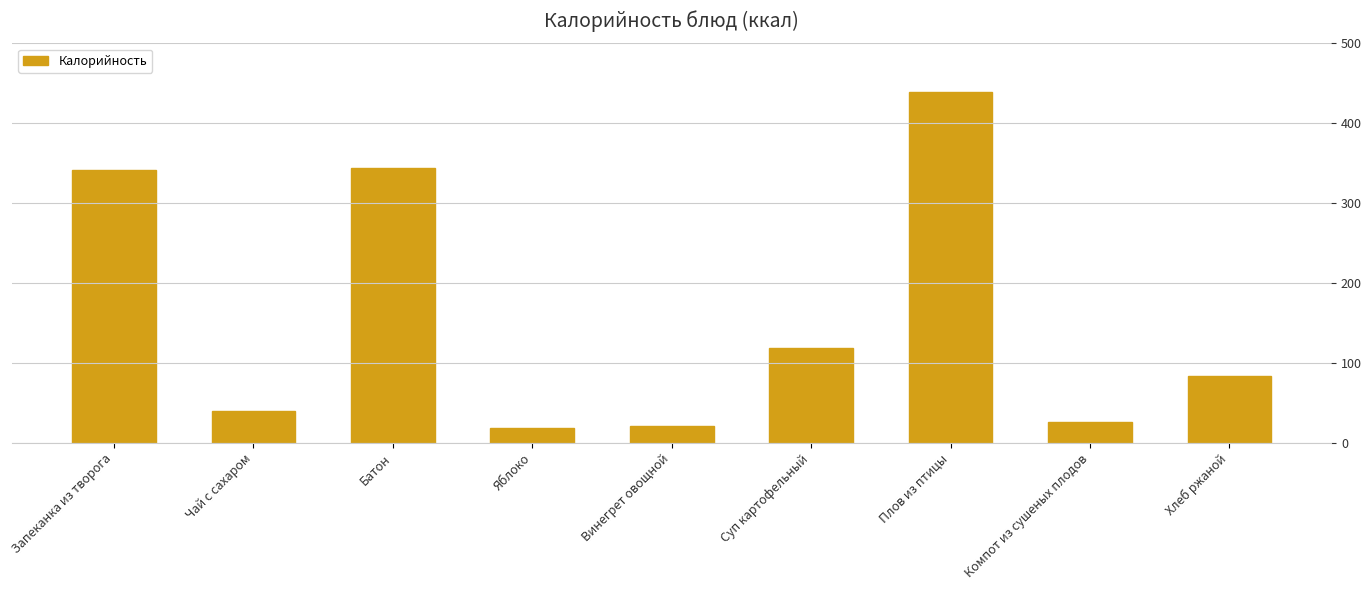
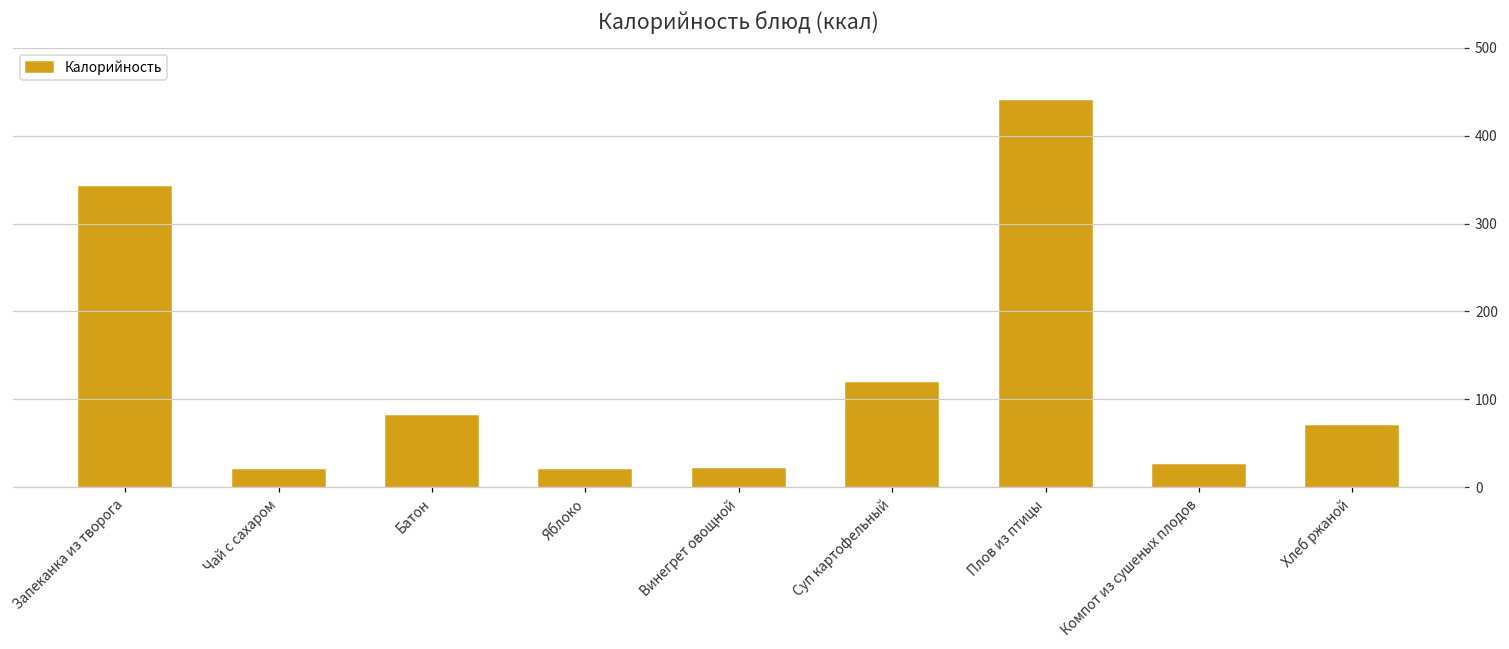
  {
    "Запеканка из творога": 340,
-   "Чай с сахаром": 40,
-   "Батон": 340,
+   "Чай с сахаром": 20,
+   "Батон": 80,
    "Яблоко": 20,
    "Винегрет овощной": 20,
    "Суп картофельный": 120,
    "Плов из птицы": 440,
    "Компот из сушеных плодов": 30,
-   "Хлеб ржаной": 80
+   "Хлеб ржаной": 70
  }
